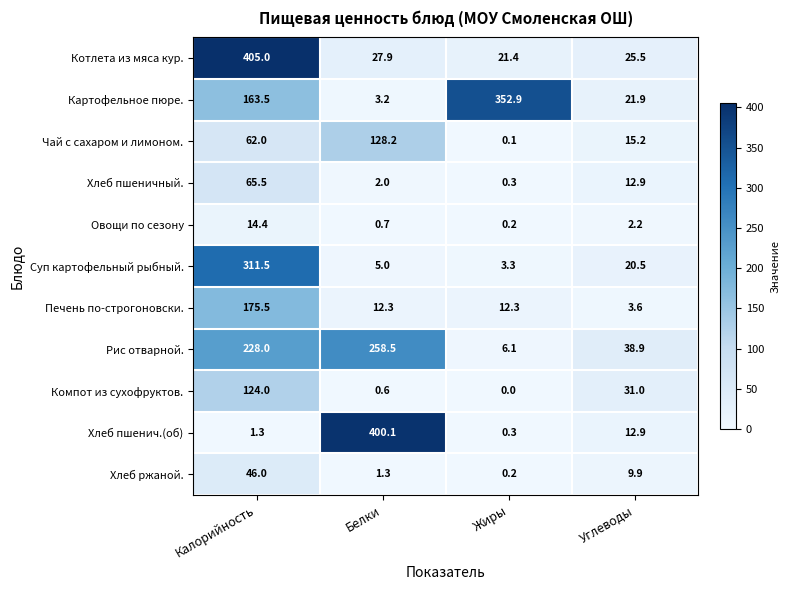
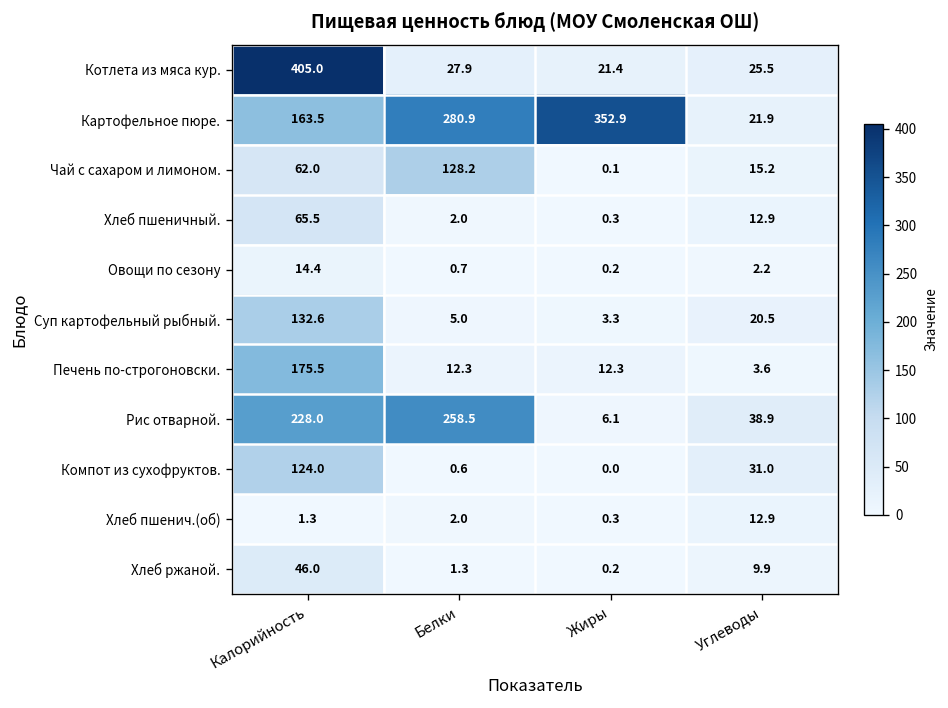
  {
    "Котлета из мяса кур.": {
      "Калорийность": 405.0,
      "Белки": 27.9,
      "Жиры": 21.4,
      "Углеводы": 25.5
    },
    "Картофельное пюре.": {
      "Калорийность": 163.5,
-     "Белки": 3.2,
+     "Белки": 280.9,
      "Жиры": 352.9,
      "Углеводы": 21.9
    },
    "Чай с сахаром и лимоном.": {
      "Калорийность": 62.0,
      "Белки": 128.2,
      "Жиры": 0.1,
      "Углеводы": 15.2
    },
    "Хлеб пшеничный.": {
      "Калорийность": 65.5,
      "Белки": 2.0,
      "Жиры": 0.3,
      "Углеводы": 12.9
    },
    "Овощи по сезону": {
      "Калорийность": 14.4,
      "Белки": 0.7,
      "Жиры": 0.2,
      "Углеводы": 2.2
    },
    "Суп картофельный рыбный.": {
-     "Калорийность": 311.5,
+     "Калорийность": 132.6,
      "Белки": 5.0,
      "Жиры": 3.3,
      "Углеводы": 20.5
    },
    "Печень по-строгоновски.": {
      "Калорийность": 175.5,
      "Белки": 12.3,
      "Жиры": 12.3,
      "Углеводы": 3.6
    },
    "Рис отварной.": {
      "Калорийность": 228.0,
      "Белки": 258.5,
      "Жиры": 6.1,
      "Углеводы": 38.9
    },
    "Компот из сухофруктов.": {
      "Калорийность": 124.0,
      "Белки": 0.6,
      "Жиры": 0.0,
      "Углеводы": 31.0
    },
    "Хлеб пшенич.(об)": {
      "Калорийность": 1.3,
-     "Белки": 400.1,
+     "Белки": 2.0,
      "Жиры": 0.3,
      "Углеводы": 12.9
    },
    "Хлеб ржаной.": {
      "Калорийность": 46.0,
      "Белки": 1.3,
      "Жиры": 0.2,
      "Углеводы": 9.9
    }
  }
